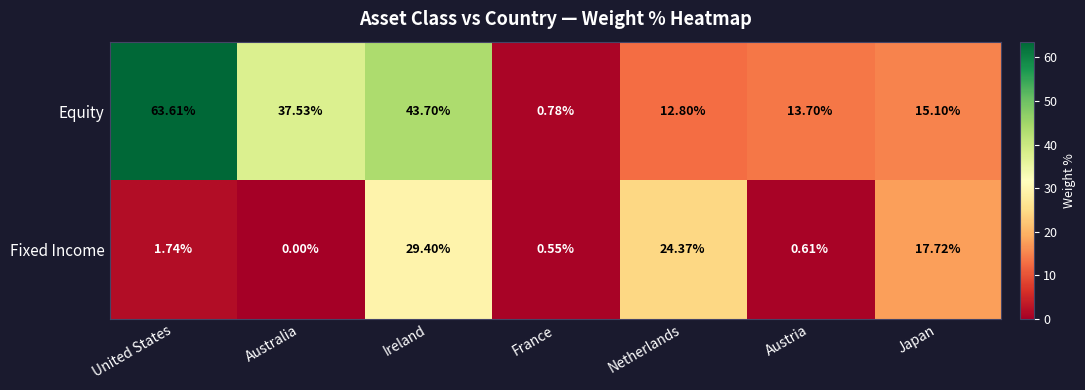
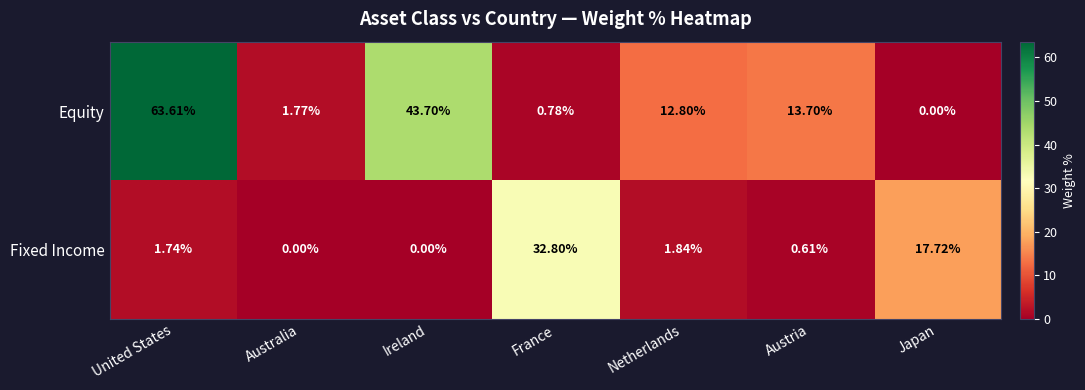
  {
    "Equity": {
      "United States": "63.61%",
-     "Australia": "37.53%",
+     "Australia": "1.77%",
      "Ireland": "43.70%",
      "France": "0.78%",
      "Netherlands": "12.80%",
      "Austria": "13.70%",
-     "Japan": "15.10%"
+     "Japan": "0.00%"
    },
    "Fixed Income": {
      "United States": "1.74%",
      "Australia": "0.00%",
-     "Ireland": "29.40%",
-     "France": "0.55%",
-     "Netherlands": "24.37%",
+     "Ireland": "0.00%",
+     "France": "32.80%",
+     "Netherlands": "1.84%",
      "Austria": "0.61%",
      "Japan": "17.72%"
    }
  }
